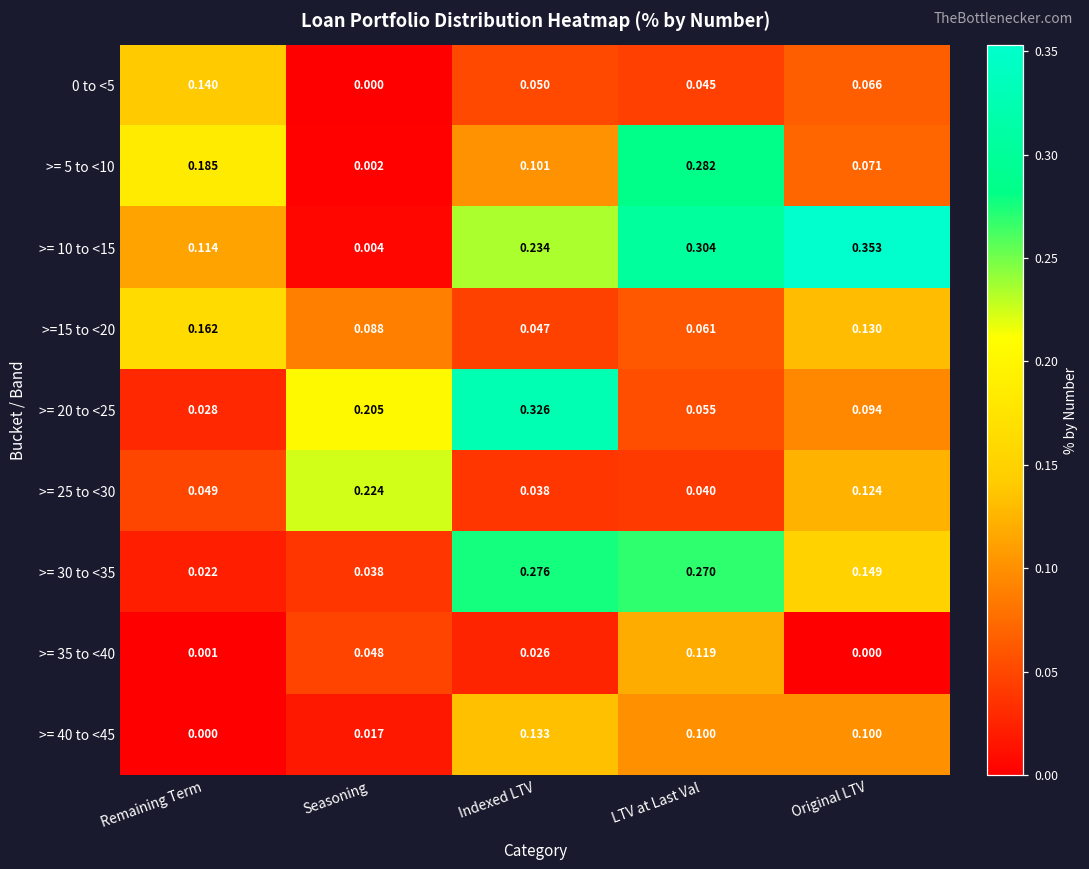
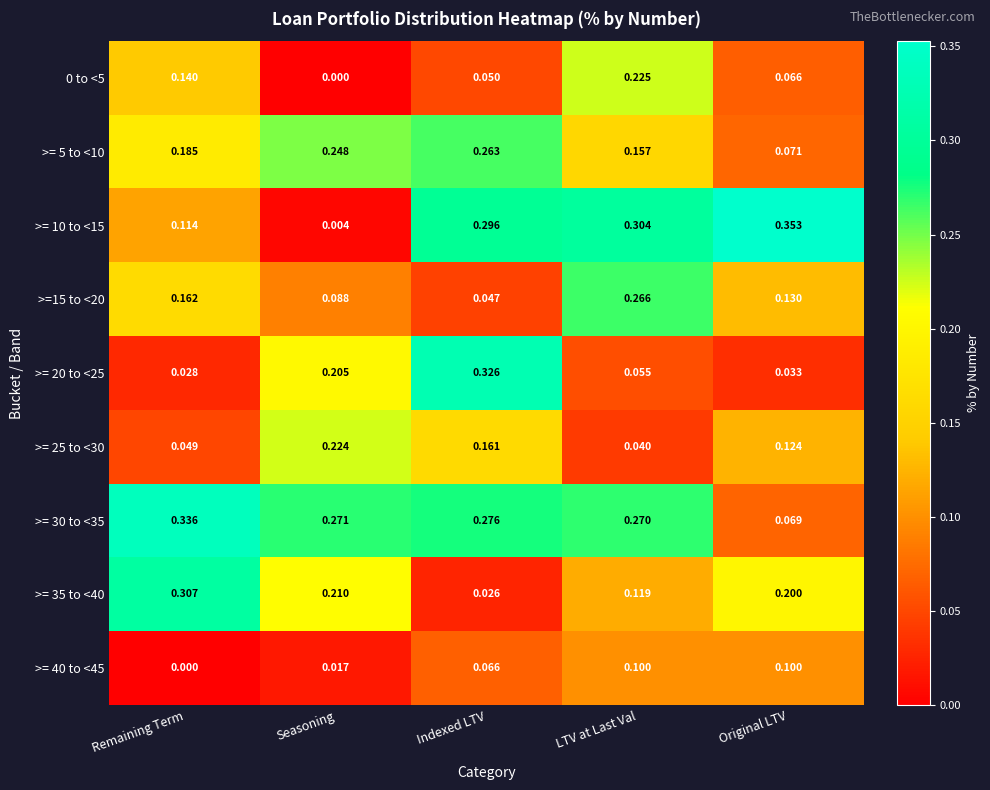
  {
    "0 to <5": {
      "Remaining Term": 0.140,
      "Seasoning": 0.000,
      "Indexed LTV": 0.050,
-     "LTV at Last Val": 0.045,
+     "LTV at Last Val": 0.225,
      "Original LTV": 0.066
    },
    ">= 5 to <10": {
      "Remaining Term": 0.185,
-     "Seasoning": 0.002,
-     "Indexed LTV": 0.101,
-     "LTV at Last Val": 0.282,
+     "Seasoning": 0.248,
+     "Indexed LTV": 0.263,
+     "LTV at Last Val": 0.157,
      "Original LTV": 0.071
    },
    ">= 10 to <15": {
      "Remaining Term": 0.114,
      "Seasoning": 0.004,
-     "Indexed LTV": 0.234,
+     "Indexed LTV": 0.296,
      "LTV at Last Val": 0.304,
      "Original LTV": 0.353
    },
    ">=15 to <20": {
      "Remaining Term": 0.162,
      "Seasoning": 0.088,
      "Indexed LTV": 0.047,
-     "LTV at Last Val": 0.061,
+     "LTV at Last Val": 0.266,
      "Original LTV": 0.130
    },
    ">= 20 to <25": {
      "Remaining Term": 0.028,
      "Seasoning": 0.205,
      "Indexed LTV": 0.326,
      "LTV at Last Val": 0.055,
-     "Original LTV": 0.094
+     "Original LTV": 0.033
    },
    ">= 25 to <30": {
      "Remaining Term": 0.049,
      "Seasoning": 0.224,
-     "Indexed LTV": 0.038,
+     "Indexed LTV": 0.161,
      "LTV at Last Val": 0.040,
      "Original LTV": 0.124
    },
    ">= 30 to <35": {
-     "Remaining Term": 0.022,
-     "Seasoning": 0.038,
+     "Remaining Term": 0.336,
+     "Seasoning": 0.271,
      "Indexed LTV": 0.276,
      "LTV at Last Val": 0.270,
-     "Original LTV": 0.149
+     "Original LTV": 0.069
    },
    ">= 35 to <40": {
-     "Remaining Term": 0.001,
-     "Seasoning": 0.048,
+     "Remaining Term": 0.307,
+     "Seasoning": 0.210,
      "Indexed LTV": 0.026,
      "LTV at Last Val": 0.119,
-     "Original LTV": 0.000
+     "Original LTV": 0.200
    },
    ">= 40 to <45": {
      "Remaining Term": 0.000,
      "Seasoning": 0.017,
-     "Indexed LTV": 0.133,
+     "Indexed LTV": 0.066,
      "LTV at Last Val": 0.100,
      "Original LTV": 0.100
    }
  }
